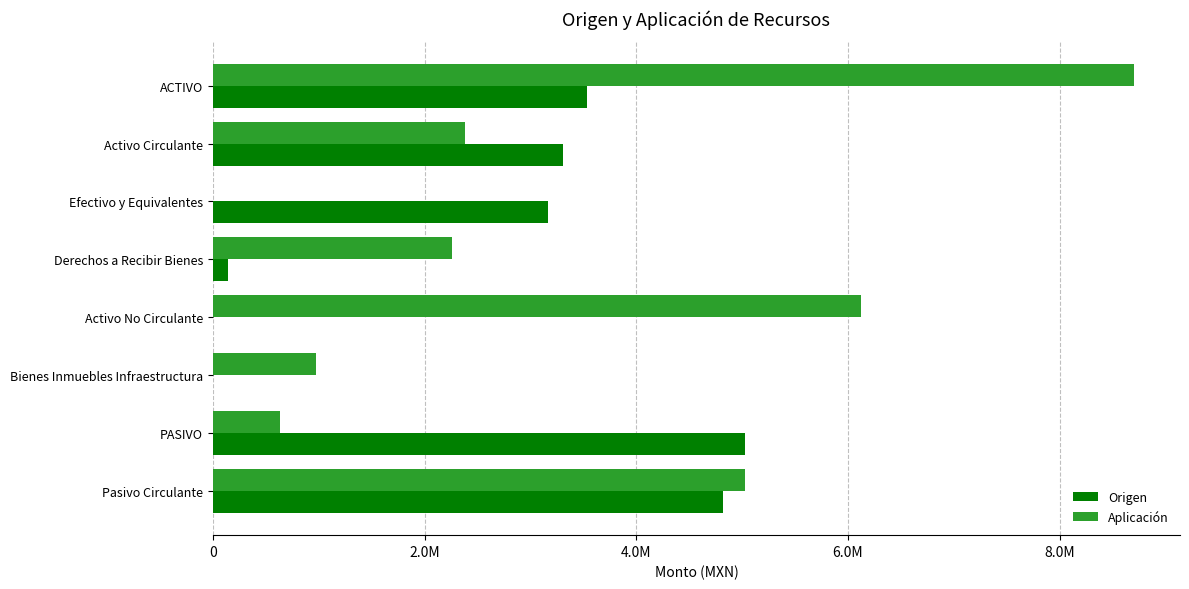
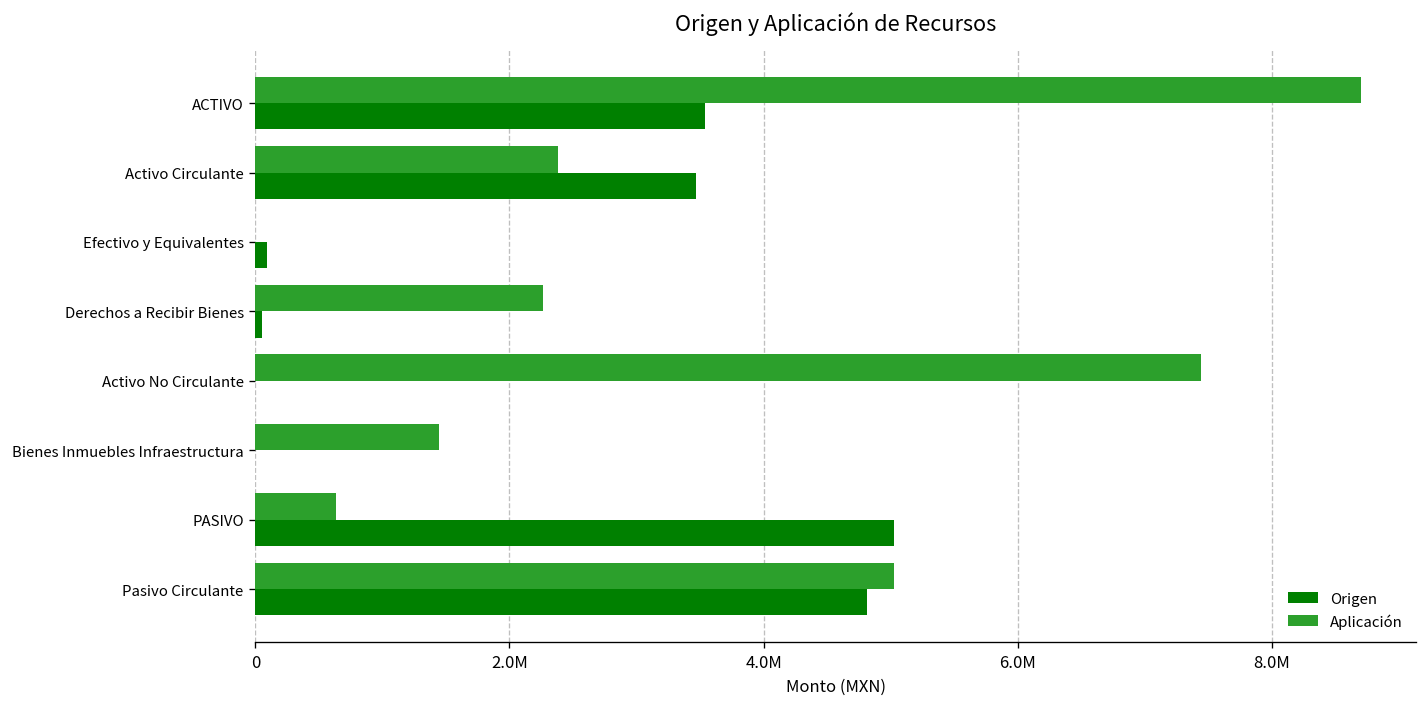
  {
    "Origen": {
      "ACTIVO": 3540000,
-     "Activo Circulante": 3310000,
-     "Efectivo y Equivalentes": 3170000,
-     "Derechos a Recibir Bienes": 140000,
+     "Activo Circulante": 3470000,
+     "Efectivo y Equivalentes": 100000,
+     "Derechos a Recibir Bienes": 50000,
      "Activo No Circulante": 0,
      "Bienes Inmuebles Infraestructura": 0,
      "PASIVO": 5030000,
      "Pasivo Circulante": 4820000
    },
    "Aplicación": {
      "ACTIVO": 8700000,
      "Activo Circulante": 2380000,
      "Efectivo y Equivalentes": 0,
      "Derechos a Recibir Bienes": 2260000,
-     "Activo No Circulante": 6130000,
-     "Bienes Inmuebles Infraestructura": 980000,
+     "Activo No Circulante": 7440000,
+     "Bienes Inmuebles Infraestructura": 1440000,
      "PASIVO": 640000,
      "Pasivo Circulante": 5030000
    }
  }
